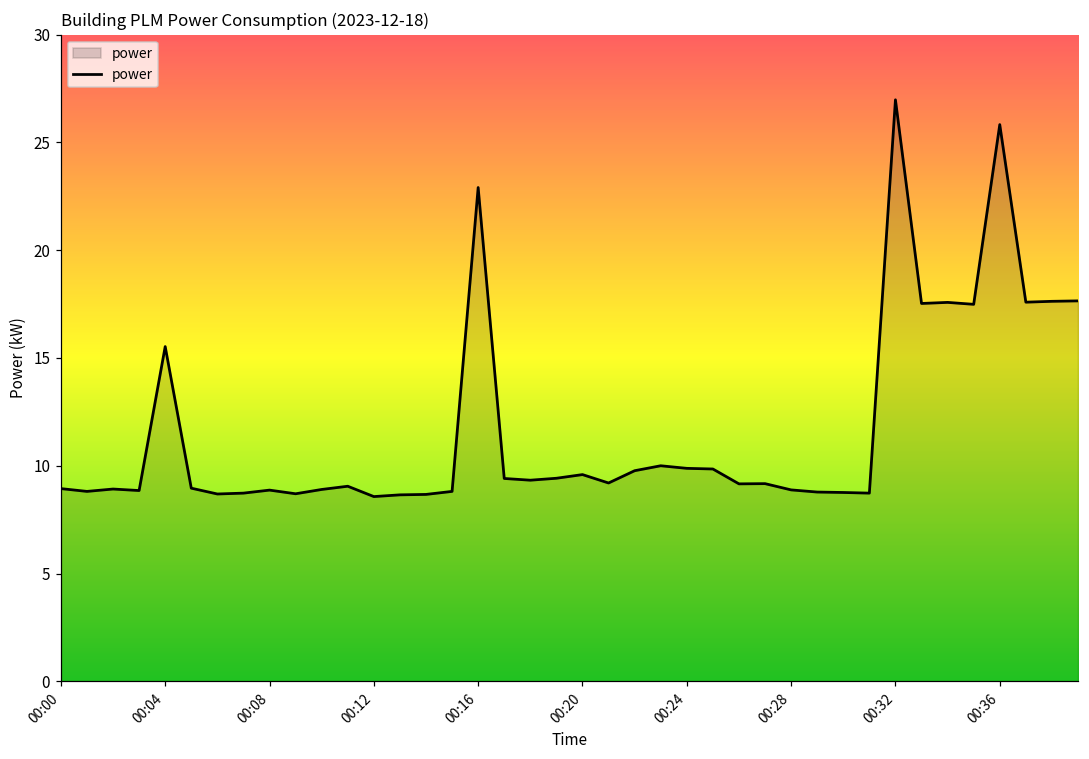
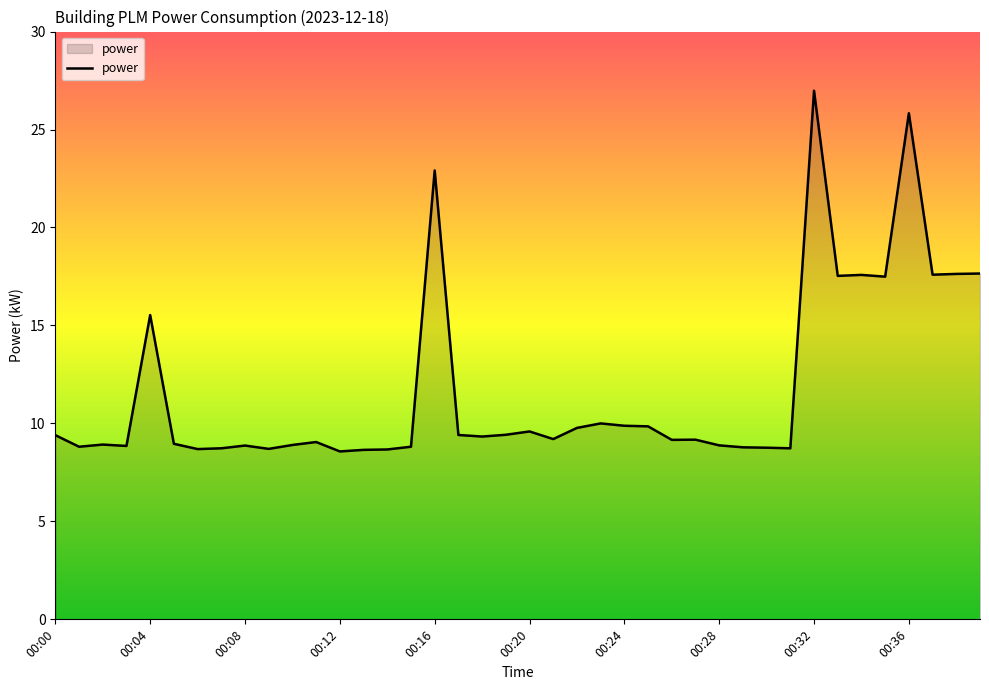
  {
-   "00:00": 8.9,
+   "00:00": 9.4,
    "00:04": 15.5,
    "00:08": 8.9,
    "00:12": 8.6,
    "00:16": 22.9,
    "00:20": 9.6,
    "00:24": 9.9,
    "00:28": 8.9,
    "00:32": 27.0,
    "00:36": 25.8
  }
